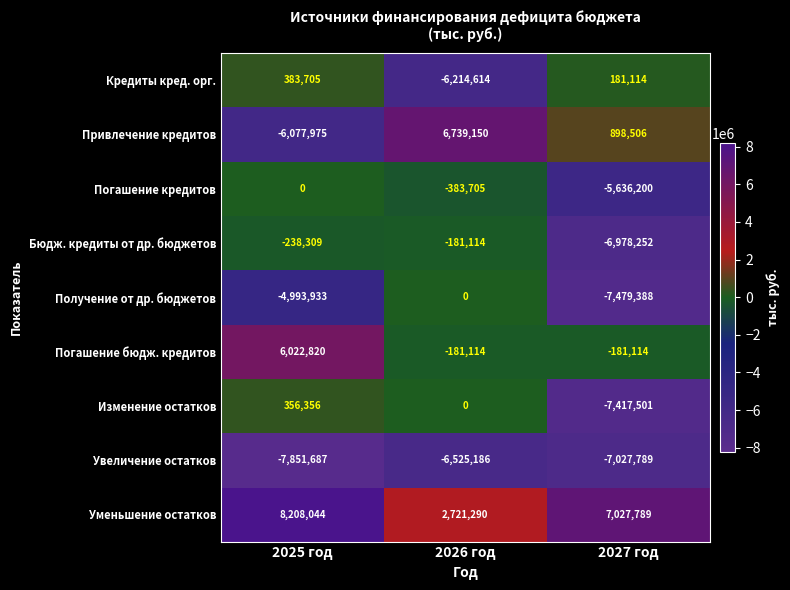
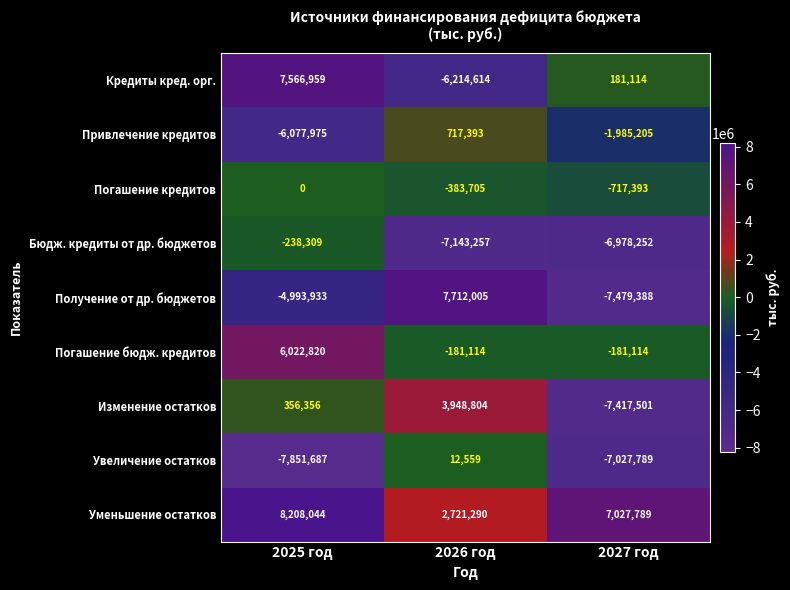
  {
    "Кредиты кред. орг.": {
-     "2025 год": "383,705",
+     "2025 год": "7,566,959",
      "2026 год": "-6,214,614",
      "2027 год": "181,114"
    },
    "Привлечение кредитов": {
      "2025 год": "-6,077,975",
-     "2026 год": "6,739,150",
-     "2027 год": "898,506"
+     "2026 год": "717,393",
+     "2027 год": "-1,985,205"
    },
    "Погашение кредитов": {
      "2025 год": "0",
      "2026 год": "-383,705",
-     "2027 год": "-5,636,200"
+     "2027 год": "-717,393"
    },
    "Бюдж. кредиты от др. бюджетов": {
      "2025 год": "-238,309",
-     "2026 год": "-181,114",
+     "2026 год": "-7,143,257",
      "2027 год": "-6,978,252"
    },
    "Получение от др. бюджетов": {
      "2025 год": "-4,993,933",
-     "2026 год": "0",
+     "2026 год": "7,712,005",
      "2027 год": "-7,479,388"
    },
    "Погашение бюдж. кредитов": {
      "2025 год": "6,022,820",
      "2026 год": "-181,114",
      "2027 год": "-181,114"
    },
    "Изменение остатков": {
      "2025 год": "356,356",
-     "2026 год": "0",
+     "2026 год": "3,948,804",
      "2027 год": "-7,417,501"
    },
    "Увеличение остатков": {
      "2025 год": "-7,851,687",
-     "2026 год": "-6,525,186",
+     "2026 год": "12,559",
      "2027 год": "-7,027,789"
    },
    "Уменьшение остатков": {
      "2025 год": "8,208,044",
      "2026 год": "2,721,290",
      "2027 год": "7,027,789"
    }
  }
